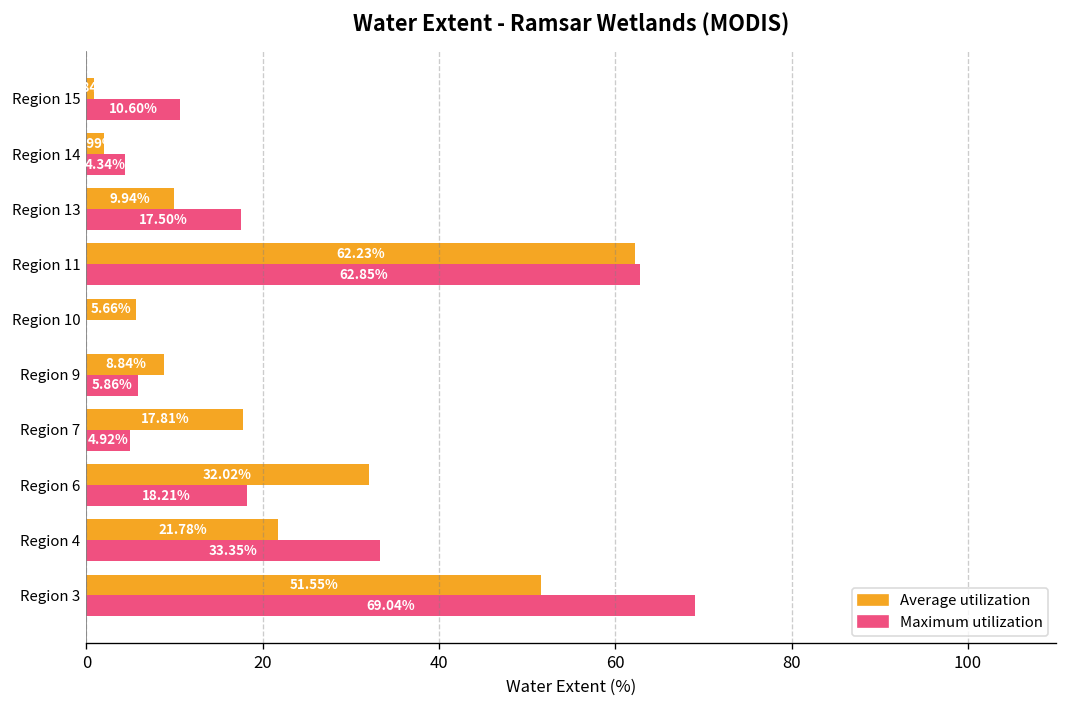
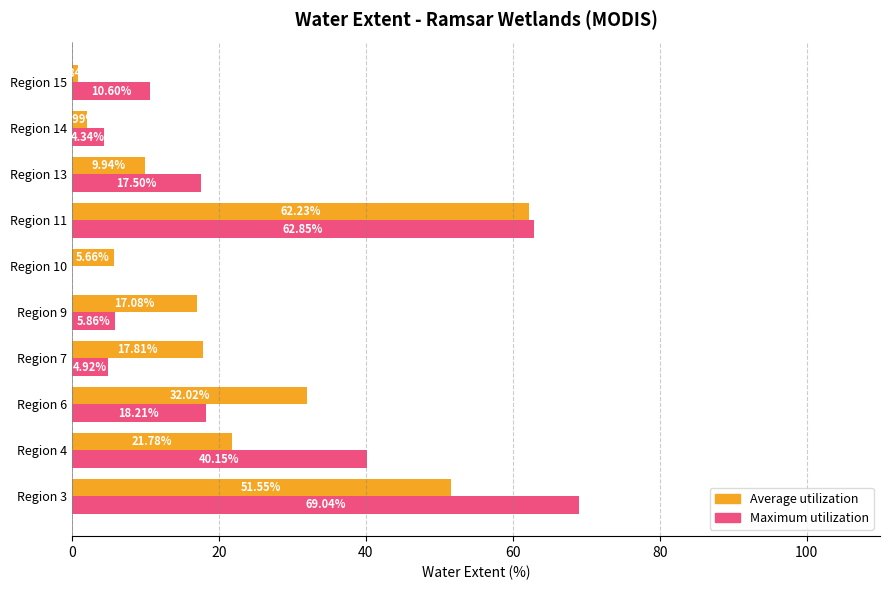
  {
    "Average utilization": {
      "Region 13": "9.94%",
      "Region 11": "62.23%",
      "Region 10": "5.66%",
-     "Region 9": "8.84%",
+     "Region 9": "17.08%",
      "Region 7": "17.81%",
      "Region 6": "32.02%",
      "Region 4": "21.78%",
      "Region 3": "51.55%"
    },
    "Maximum utilization": {
      "Region 15": "10.60%",
      "Region 14": "4.34%",
      "Region 13": "17.50%",
      "Region 11": "62.85%",
      "Region 9": "5.86%",
      "Region 7": "4.92%",
      "Region 6": "18.21%",
-     "Region 4": "33.35%",
+     "Region 4": "40.15%",
      "Region 3": "69.04%"
    }
  }
